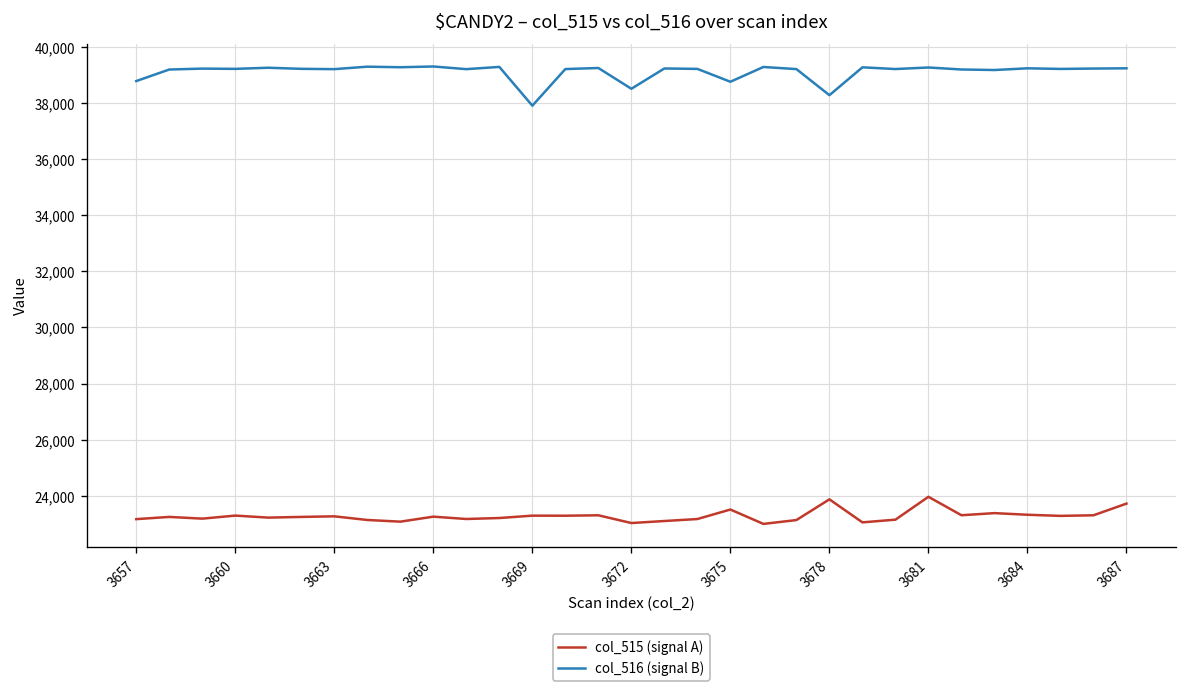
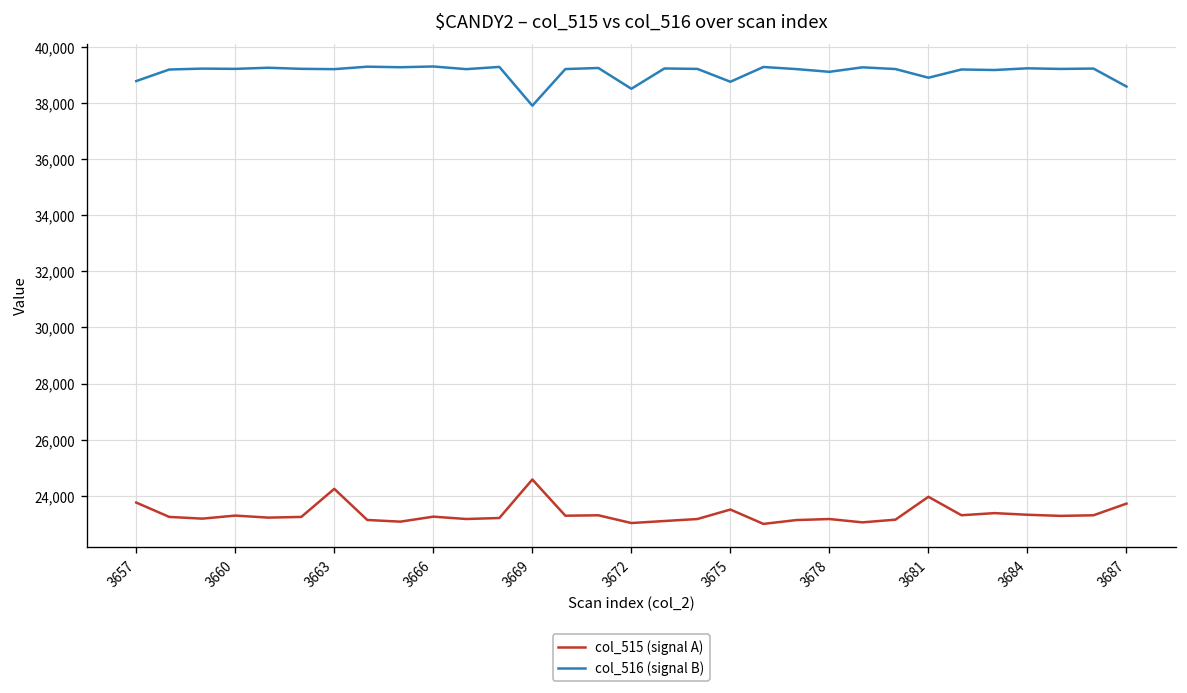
  {
    "col_515 (signal A)": {
-     "3657": "23,200",
+     "3657": "23,800",
      "3660": "23,300",
-     "3663": "23,300",
+     "3663": "24,300",
      "3666": "23,300",
-     "3669": "23,300",
+     "3669": "24,600",
      "3672": "23,000",
      "3675": "23,500",
-     "3678": "23,900",
+     "3678": "23,200",
      "3681": "24,000",
      "3684": "23,300",
      "3687": "23,700"
    },
    "col_516 (signal B)": {
      "3657": "38,800",
      "3660": "39,200",
      "3663": "39,200",
      "3666": "39,300",
      "3669": "37,900",
      "3672": "38,500",
      "3675": "38,800",
-     "3678": "38,300",
-     "3681": "39,300",
+     "3678": "39,100",
+     "3681": "38,900",
      "3684": "39,200",
-     "3687": "39,200"
+     "3687": "38,600"
    }
  }
